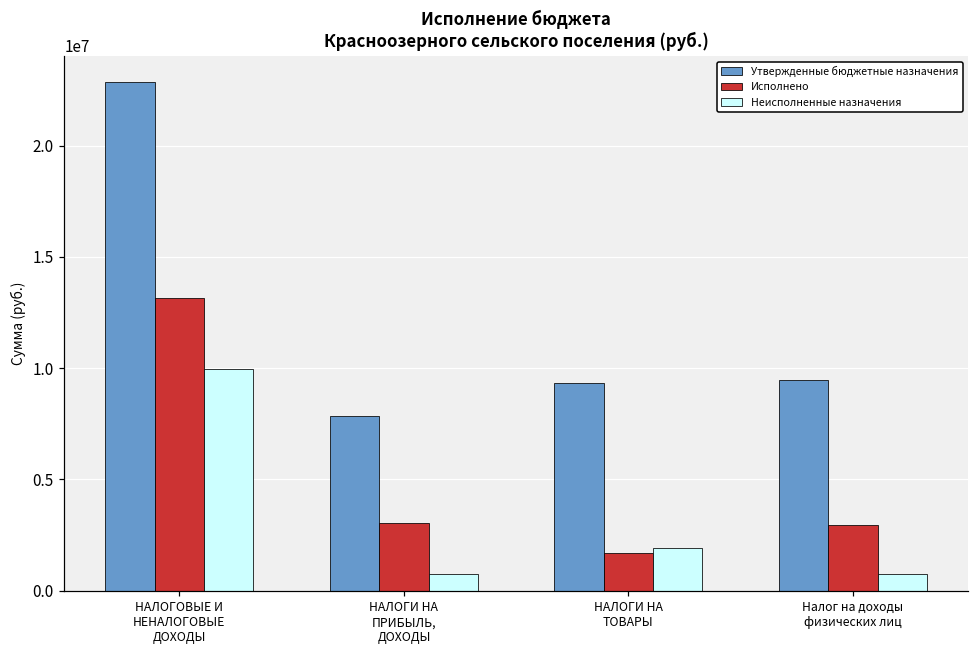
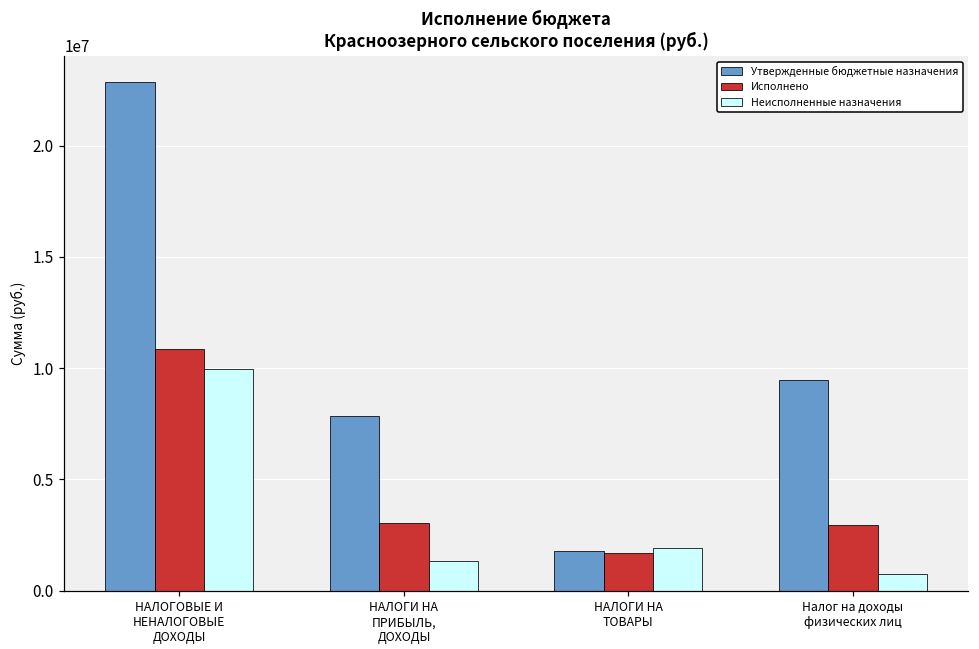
  {
    "Утвержденные бюджетные назначения": {
      "НАЛОГОВЫЕ И НЕНАЛОГОВЫЕ ДОХОДЫ": 22900000,
      "НАЛОГИ НА ПРИБЫЛЬ, ДОХОДЫ": 7900000,
-     "НАЛОГИ НА ТОВАРЫ": 9300000,
+     "НАЛОГИ НА ТОВАРЫ": 1800000,
      "Налог на доходы физических лиц": 9500000
    },
    "Исполнено": {
-     "НАЛОГОВЫЕ И НЕНАЛОГОВЫЕ ДОХОДЫ": 13200000,
+     "НАЛОГОВЫЕ И НЕНАЛОГОВЫЕ ДОХОДЫ": 10900000,
      "НАЛОГИ НА ПРИБЫЛЬ, ДОХОДЫ": 3100000,
      "НАЛОГИ НА ТОВАРЫ": 1700000,
      "Налог на доходы физических лиц": 3000000
    },
    "Неисполненные назначения": {
      "НАЛОГОВЫЕ И НЕНАЛОГОВЫЕ ДОХОДЫ": 10000000,
-     "НАЛОГИ НА ПРИБЫЛЬ, ДОХОДЫ": 700000,
+     "НАЛОГИ НА ПРИБЫЛЬ, ДОХОДЫ": 1300000,
      "НАЛОГИ НА ТОВАРЫ": 1900000,
      "Налог на доходы физических лиц": 700000
    }
  }
